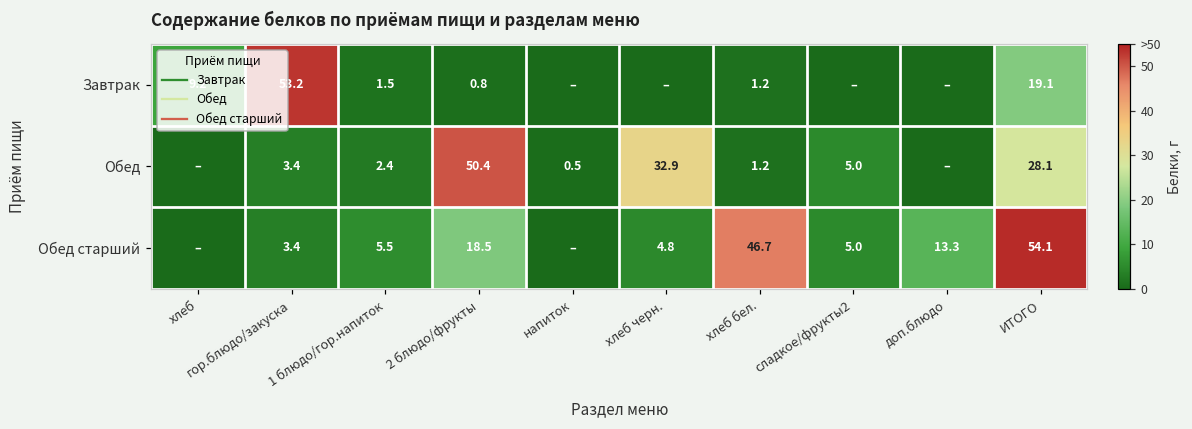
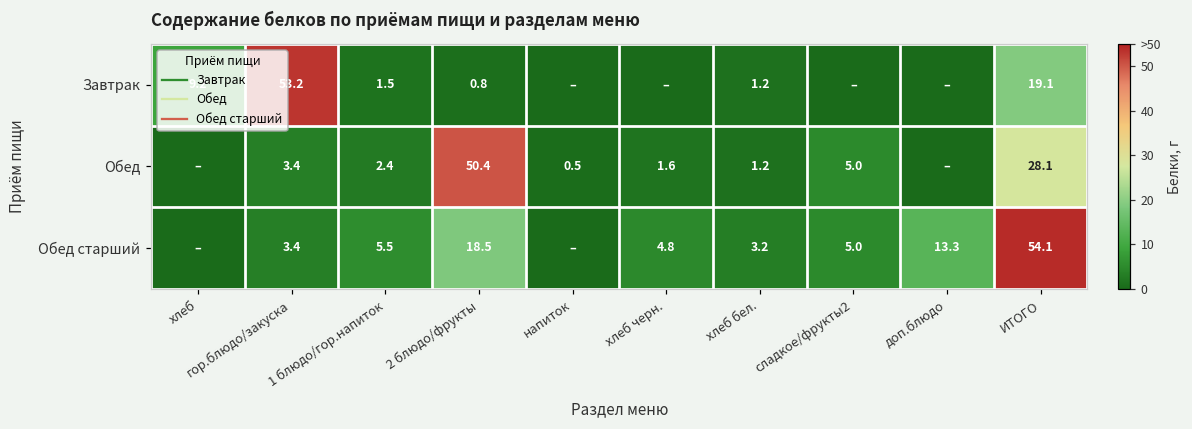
  {
    "Завтрак": {
      "1 блюдо/гор.напиток": 1.5,
      "2 блюдо/фрукты": 0.8,
      "хлеб бел.": 1.2,
      "ИТОГО": 19.1
    },
    "Обед": {
      "гор.блюдо/закуска": 3.4,
      "1 блюдо/гор.напиток": 2.4,
      "2 блюдо/фрукты": 50.4,
      "напиток": 0.5,
-     "хлеб черн.": 32.9,
+     "хлеб черн.": 1.6,
      "хлеб бел.": 1.2,
      "сладкое/фрукты2": 5.0,
      "ИТОГО": 28.1
    },
    "Обед старший": {
      "гор.блюдо/закуска": 3.4,
      "1 блюдо/гор.напиток": 5.5,
      "2 блюдо/фрукты": 18.5,
      "хлеб черн.": 4.8,
-     "хлеб бел.": 46.7,
+     "хлеб бел.": 3.2,
      "сладкое/фрукты2": 5.0,
      "доп.блюдо": 13.3,
      "ИТОГО": 54.1
    }
  }
